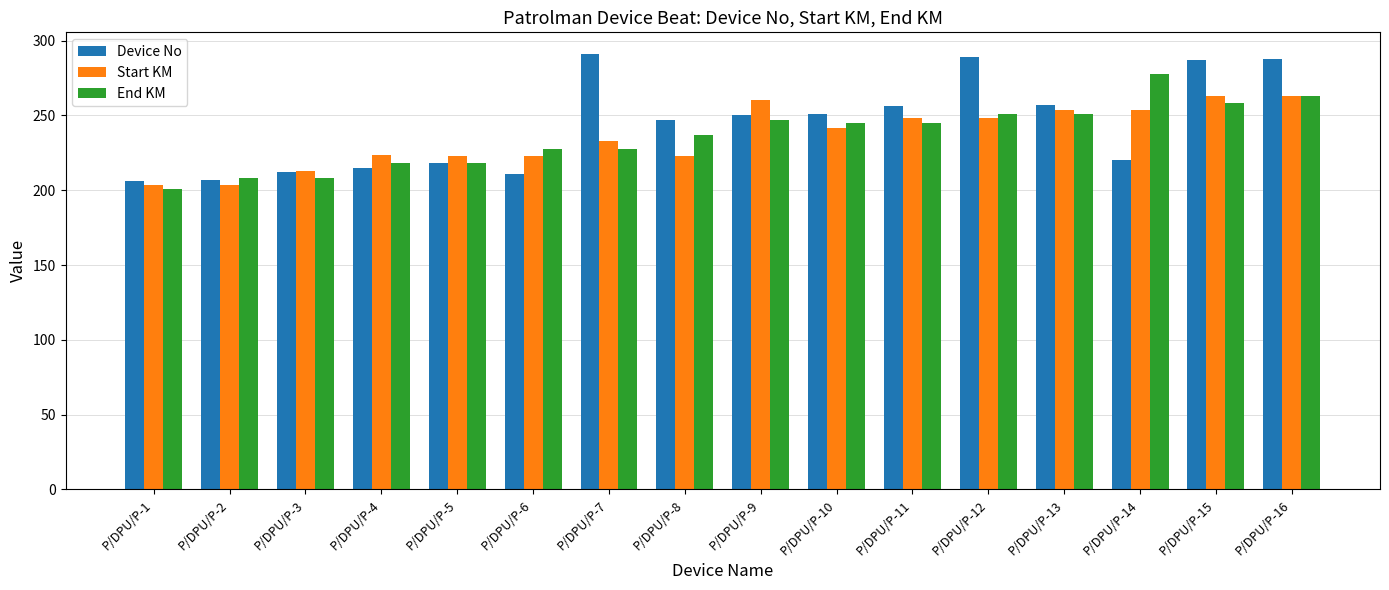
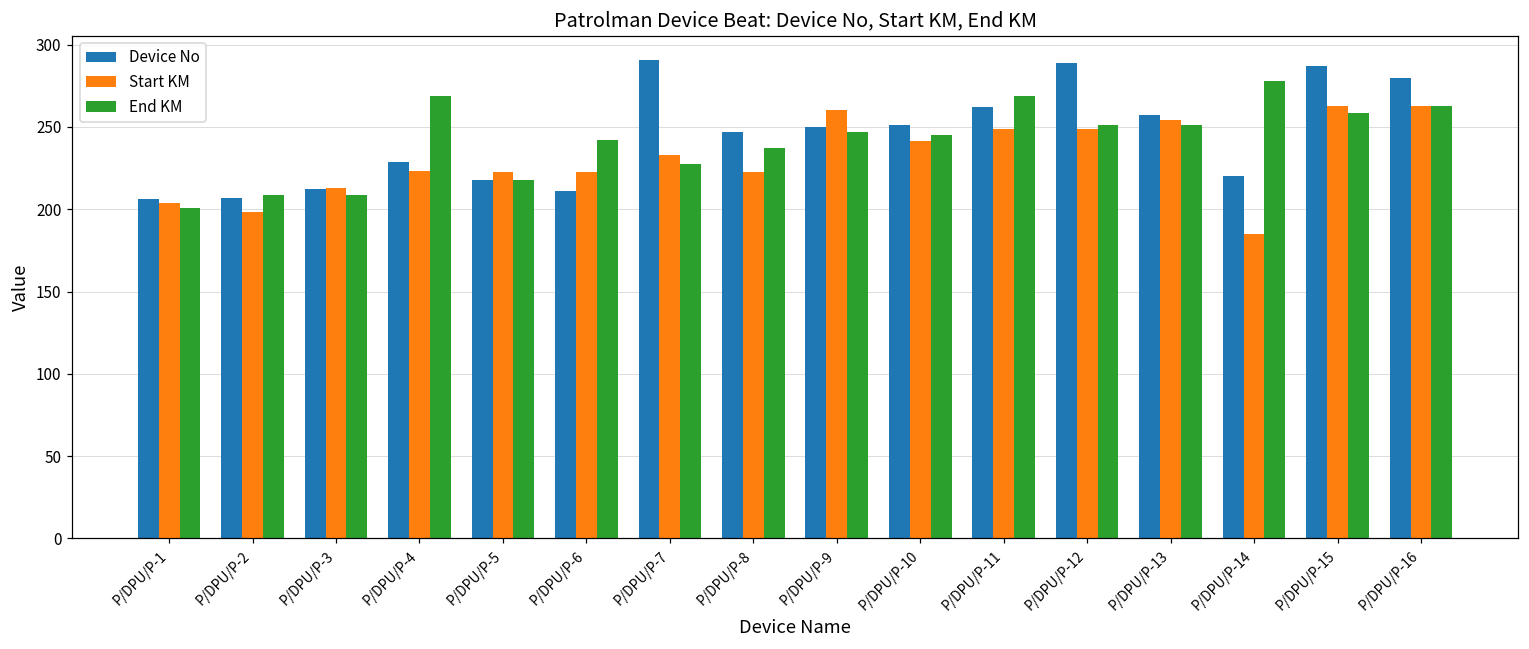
  {
    "Device No": {
      "P/DPU/P-1": 206,
      "P/DPU/P-2": 207,
      "P/DPU/P-3": 212,
-     "P/DPU/P-4": 215,
+     "P/DPU/P-4": 229,
      "P/DPU/P-5": 218,
      "P/DPU/P-6": 211,
      "P/DPU/P-7": 291,
      "P/DPU/P-8": 247,
      "P/DPU/P-9": 250,
      "P/DPU/P-10": 251,
-     "P/DPU/P-11": 256,
+     "P/DPU/P-11": 262,
      "P/DPU/P-12": 289,
      "P/DPU/P-13": 257,
      "P/DPU/P-14": 220,
      "P/DPU/P-15": 287,
-     "P/DPU/P-16": 288
+     "P/DPU/P-16": 280
    },
    "Start KM": {
      "P/DPU/P-1": 204,
-     "P/DPU/P-2": 204,
+     "P/DPU/P-2": 198,
      "P/DPU/P-3": 213,
      "P/DPU/P-4": 223,
      "P/DPU/P-5": 223,
      "P/DPU/P-6": 223,
      "P/DPU/P-7": 233,
      "P/DPU/P-8": 223,
      "P/DPU/P-9": 260,
      "P/DPU/P-10": 241,
      "P/DPU/P-11": 249,
      "P/DPU/P-12": 249,
      "P/DPU/P-13": 254,
-     "P/DPU/P-14": 254,
+     "P/DPU/P-14": 185,
      "P/DPU/P-15": 263,
      "P/DPU/P-16": 263
    },
    "End KM": {
      "P/DPU/P-1": 201,
      "P/DPU/P-2": 208,
      "P/DPU/P-3": 208,
-     "P/DPU/P-4": 218,
+     "P/DPU/P-4": 269,
      "P/DPU/P-5": 218,
-     "P/DPU/P-6": 228,
+     "P/DPU/P-6": 242,
      "P/DPU/P-7": 228,
      "P/DPU/P-8": 237,
      "P/DPU/P-9": 247,
      "P/DPU/P-10": 245,
-     "P/DPU/P-11": 245,
+     "P/DPU/P-11": 269,
      "P/DPU/P-12": 251,
      "P/DPU/P-13": 251,
      "P/DPU/P-14": 278,
      "P/DPU/P-15": 258,
      "P/DPU/P-16": 263
    }
  }
